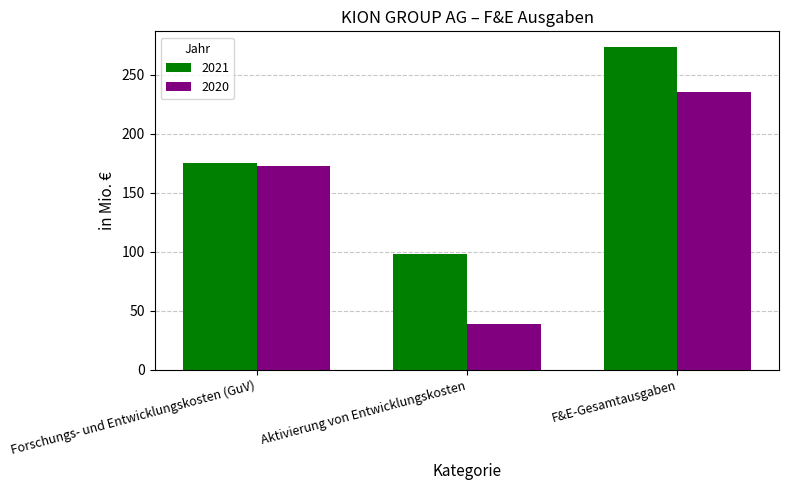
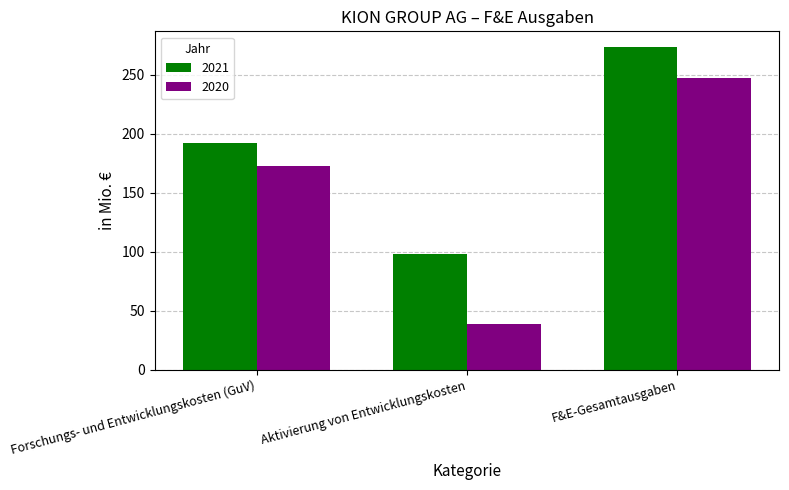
  {
    "2021": {
-     "Forschungs- und Entwicklungskosten (GuV)": 175,
+     "Forschungs- und Entwicklungskosten (GuV)": 192,
      "Aktivierung von Entwicklungskosten": 98,
      "F&E-Gesamtausgaben": 273
    },
    "2020": {
      "Forschungs- und Entwicklungskosten (GuV)": 173,
      "Aktivierung von Entwicklungskosten": 39,
-     "F&E-Gesamtausgaben": 235
+     "F&E-Gesamtausgaben": 247
    }
  }
